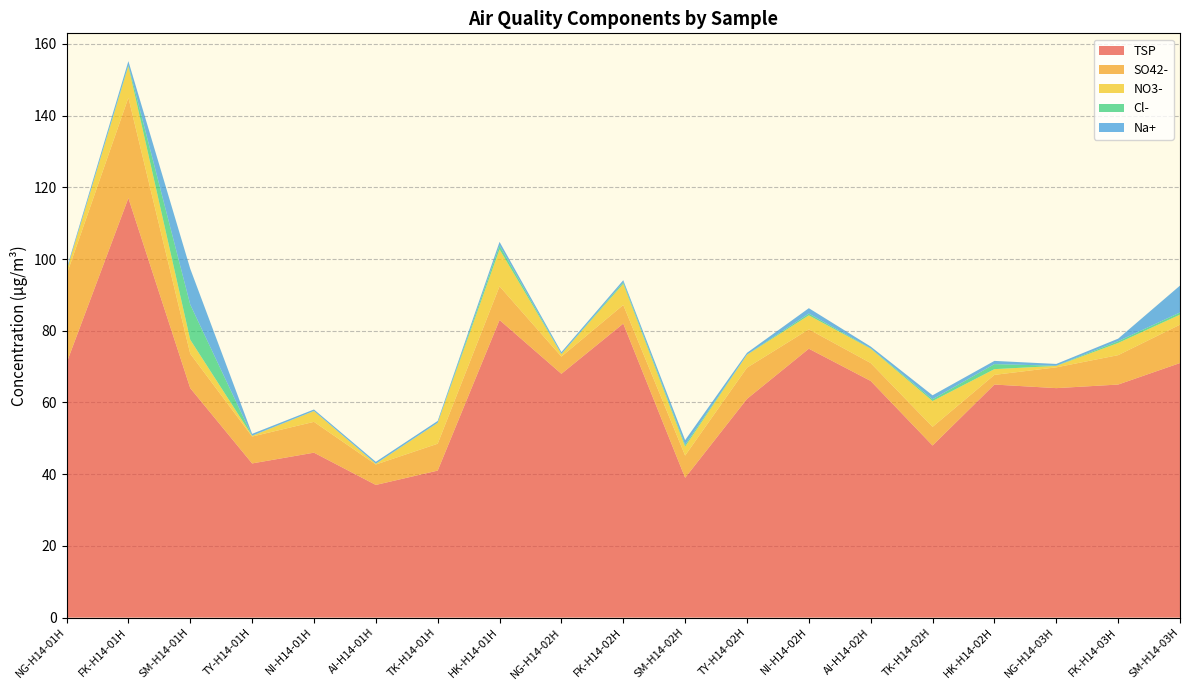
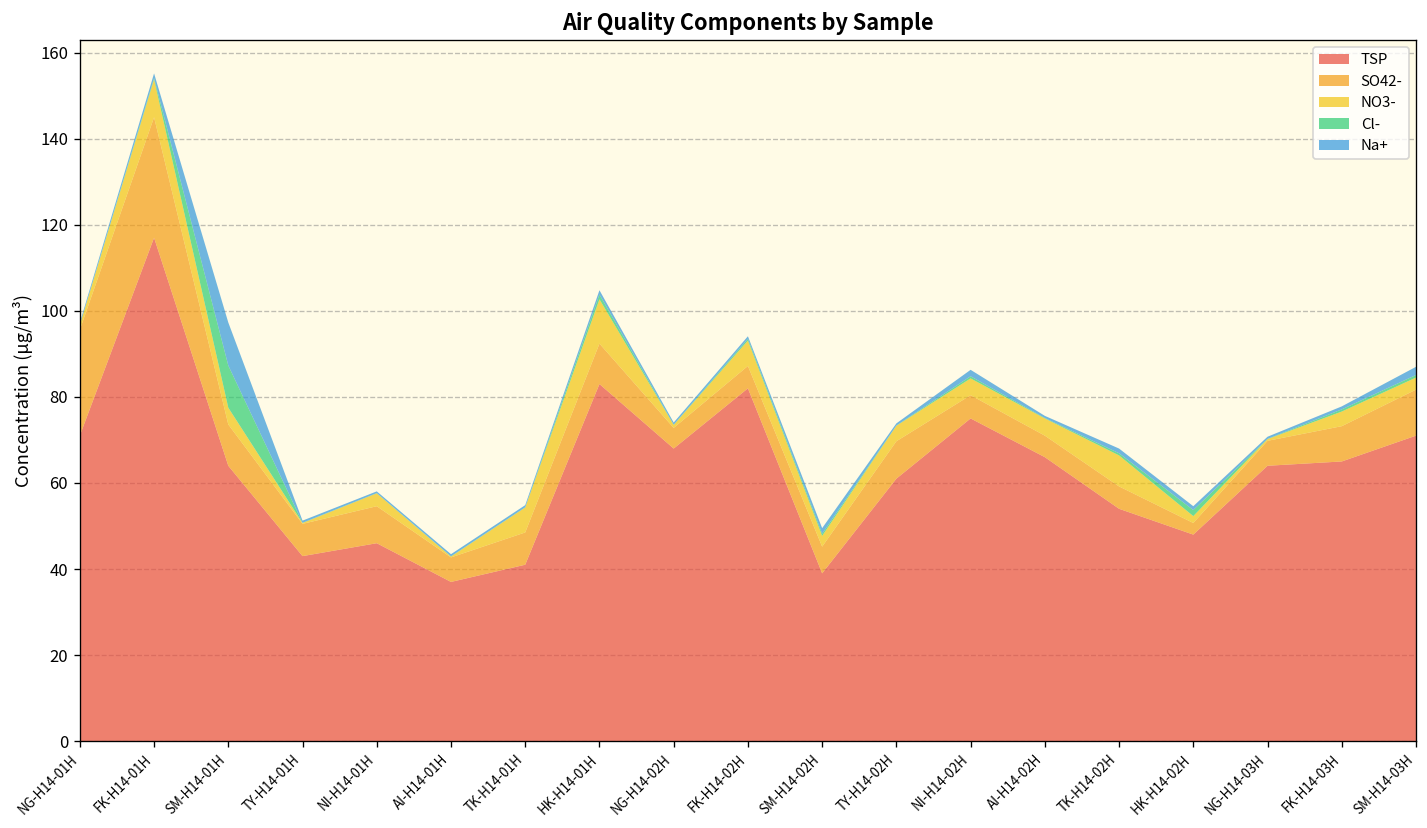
  {
    "TSP": {
      "NG-H14-01H": 71,
      "FK-H14-01H": 117,
      "SM-H14-01H": 64,
      "TY-H14-01H": 43,
      "NI-H14-01H": 46,
      "AI-H14-01H": 37,
      "TK-H14-01H": 41,
      "HK-H14-01H": 83,
      "NG-H14-02H": 68,
      "FK-H14-02H": 82,
      "SM-H14-02H": 39,
      "TY-H14-02H": 61,
      "NI-H14-02H": 75,
      "AI-H14-02H": 66,
-     "TK-H14-02H": 48,
-     "HK-H14-02H": 65,
+     "TK-H14-02H": 54,
+     "HK-H14-02H": 48,
      "NG-H14-03H": 64,
      "FK-H14-03H": 65,
      "SM-H14-03H": 71
    },
    "Cl-": {
      "SM-H14-01H": 10,
      "HK-H14-01H": 1,
      "HK-H14-02H": 1
    },
    "Na+": {
      "FK-H14-01H": 1,
      "SM-H14-01H": 10,
      "HK-H14-01H": 1,
      "SM-H14-02H": 1,
      "NI-H14-02H": 2,
      "TK-H14-02H": 1,
      "HK-H14-02H": 1,
-     "SM-H14-03H": 8
+     "SM-H14-03H": 2
    }
  }
